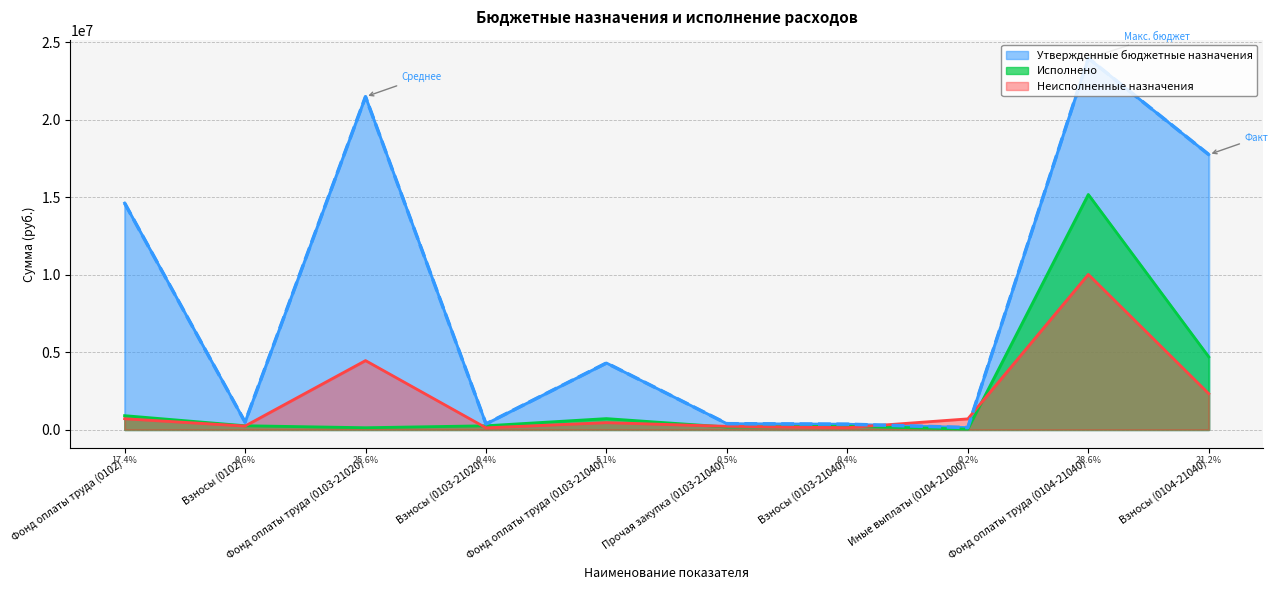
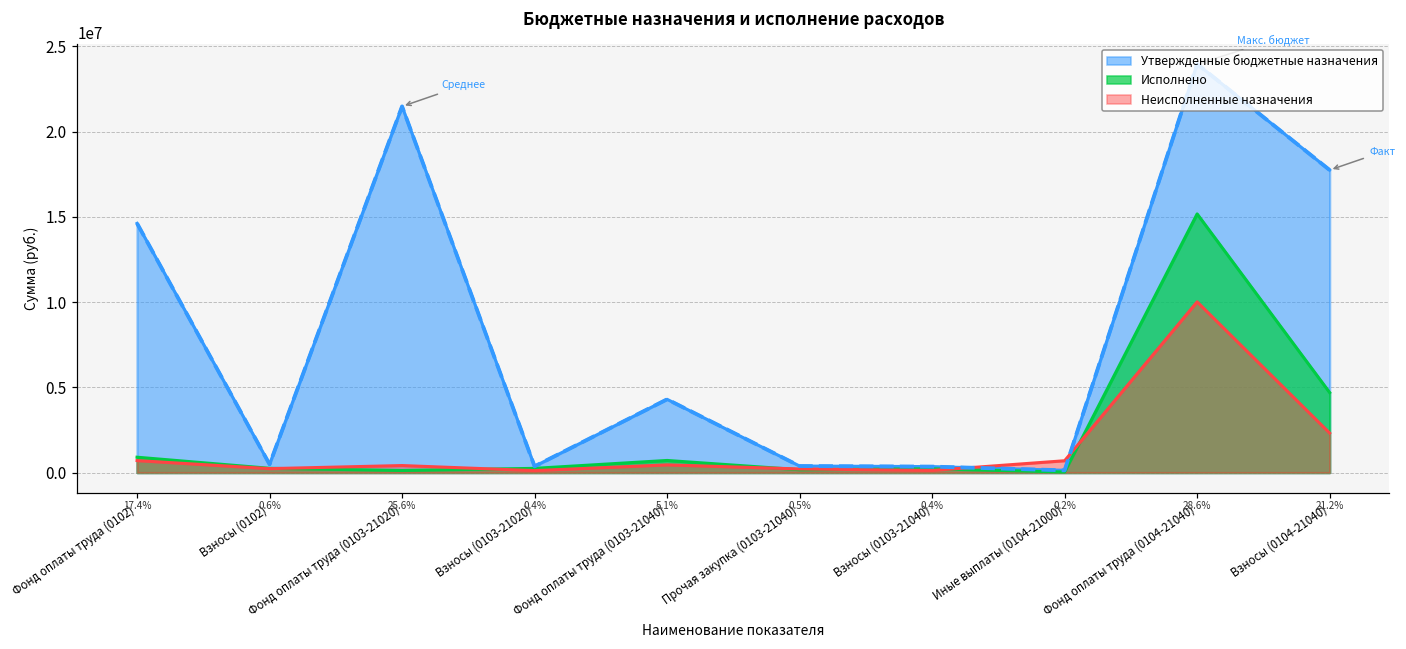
  {
    "Утвержденные бюджетные назначения": {
      "Фонд оплаты труда (0102)": 14600000,
      "Взносы (0102)": 500000,
      "Фонд оплаты труда (0103-21020)": 21500000,
      "Фонд оплаты труда (0103-21040)": 4300000,
      "Прочая закупка (0103-21040)": 400000,
      "Взносы (0104-21040)": 17700000
    },
    "Исполнено": {
      "Фонд оплаты труда (0102)": 900000,
      "Фонд оплаты труда (0103-21020)": 100000,
      "Фонд оплаты труда (0103-21040)": 700000,
      "Фонд оплаты труда (0104-21040)": 15200000,
      "Взносы (0104-21040)": 4700000
    },
    "Неисполненные назначения": {
      "Фонд оплаты труда (0102)": 700000,
-     "Фонд оплаты труда (0103-21020)": 4500000,
+     "Фонд оплаты труда (0103-21020)": 400000,
      "Фонд оплаты труда (0103-21040)": 500000,
      "Иные выплаты (0104-21000)": 700000,
      "Фонд оплаты труда (0104-21040)": 10000000,
      "Взносы (0104-21040)": 2300000
    }
  }
